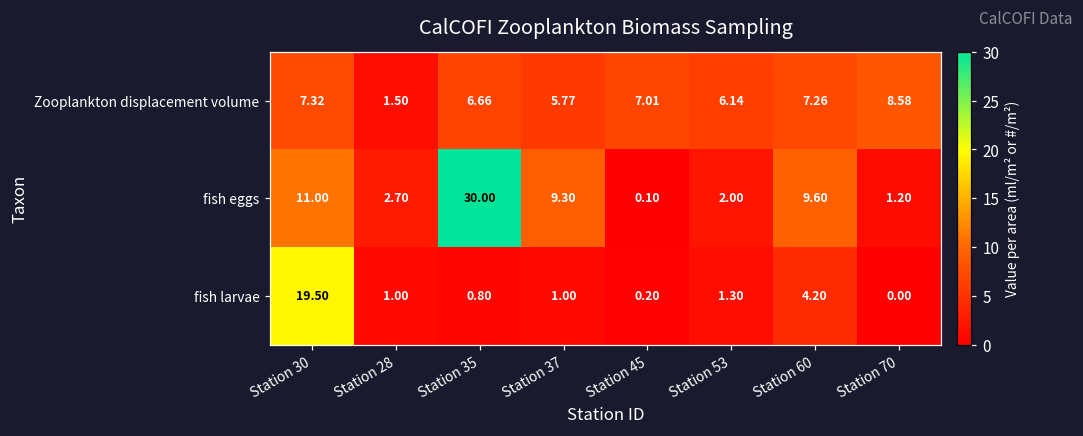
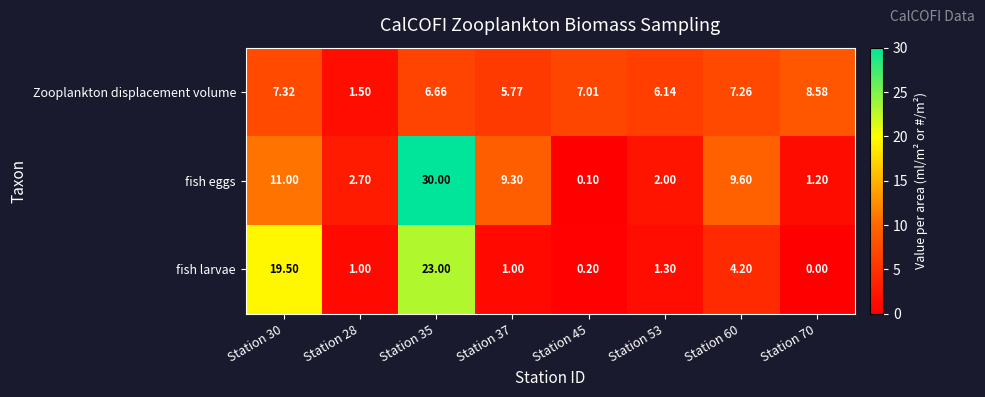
  {
    "Zooplankton displacement volume": {
      "Station 30": 7.32,
      "Station 28": 1.50,
      "Station 35": 6.66,
      "Station 37": 5.77,
      "Station 45": 7.01,
      "Station 53": 6.14,
      "Station 60": 7.26,
      "Station 70": 8.58
    },
    "fish eggs": {
      "Station 30": 11.00,
      "Station 28": 2.70,
      "Station 35": 30.00,
      "Station 37": 9.30,
      "Station 45": 0.10,
      "Station 53": 2.00,
      "Station 60": 9.60,
      "Station 70": 1.20
    },
    "fish larvae": {
      "Station 30": 19.50,
      "Station 28": 1.00,
-     "Station 35": 0.80,
+     "Station 35": 23.00,
      "Station 37": 1.00,
      "Station 45": 0.20,
      "Station 53": 1.30,
      "Station 60": 4.20,
      "Station 70": 0.00
    }
  }
